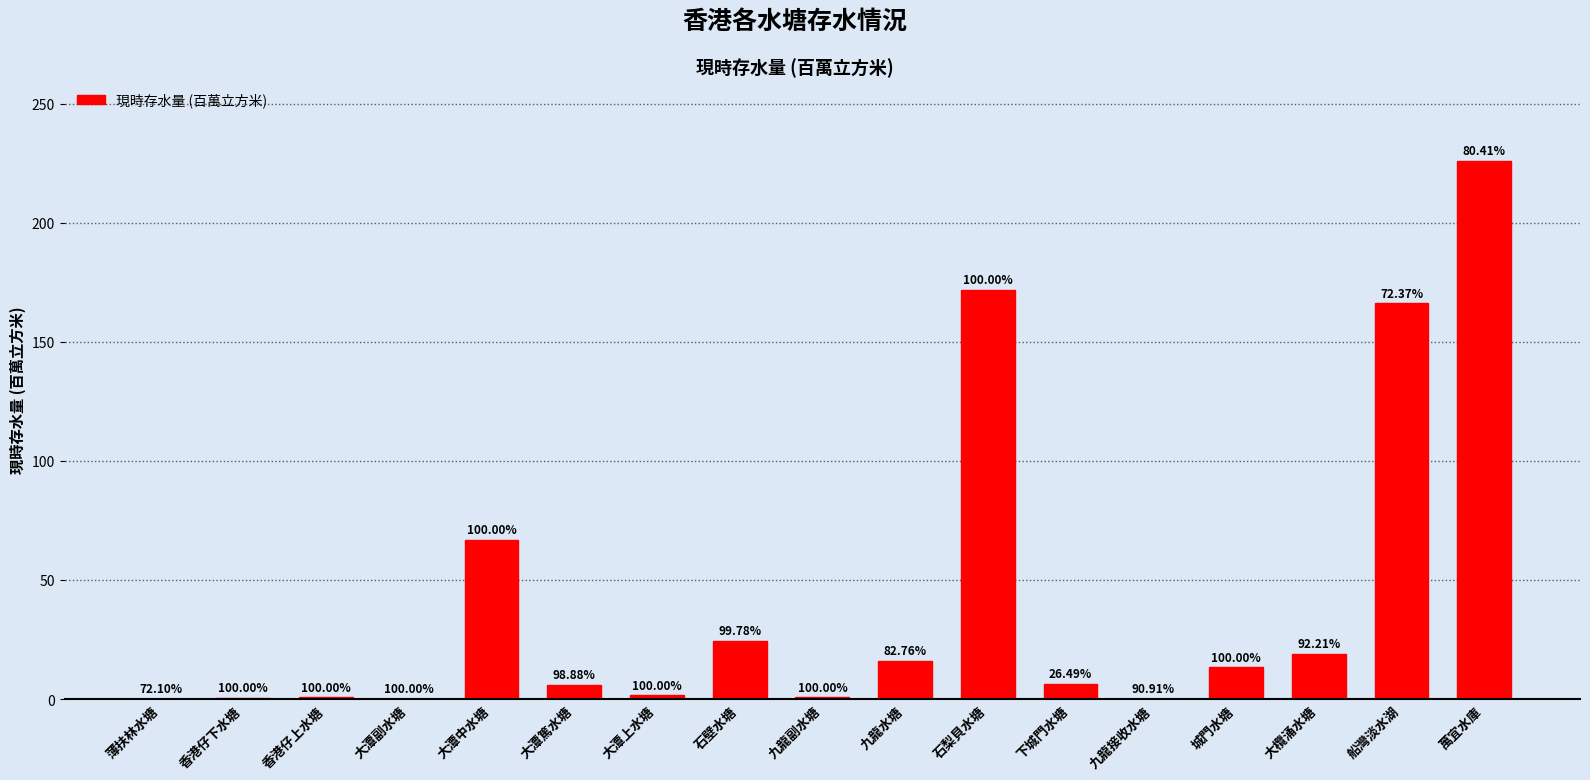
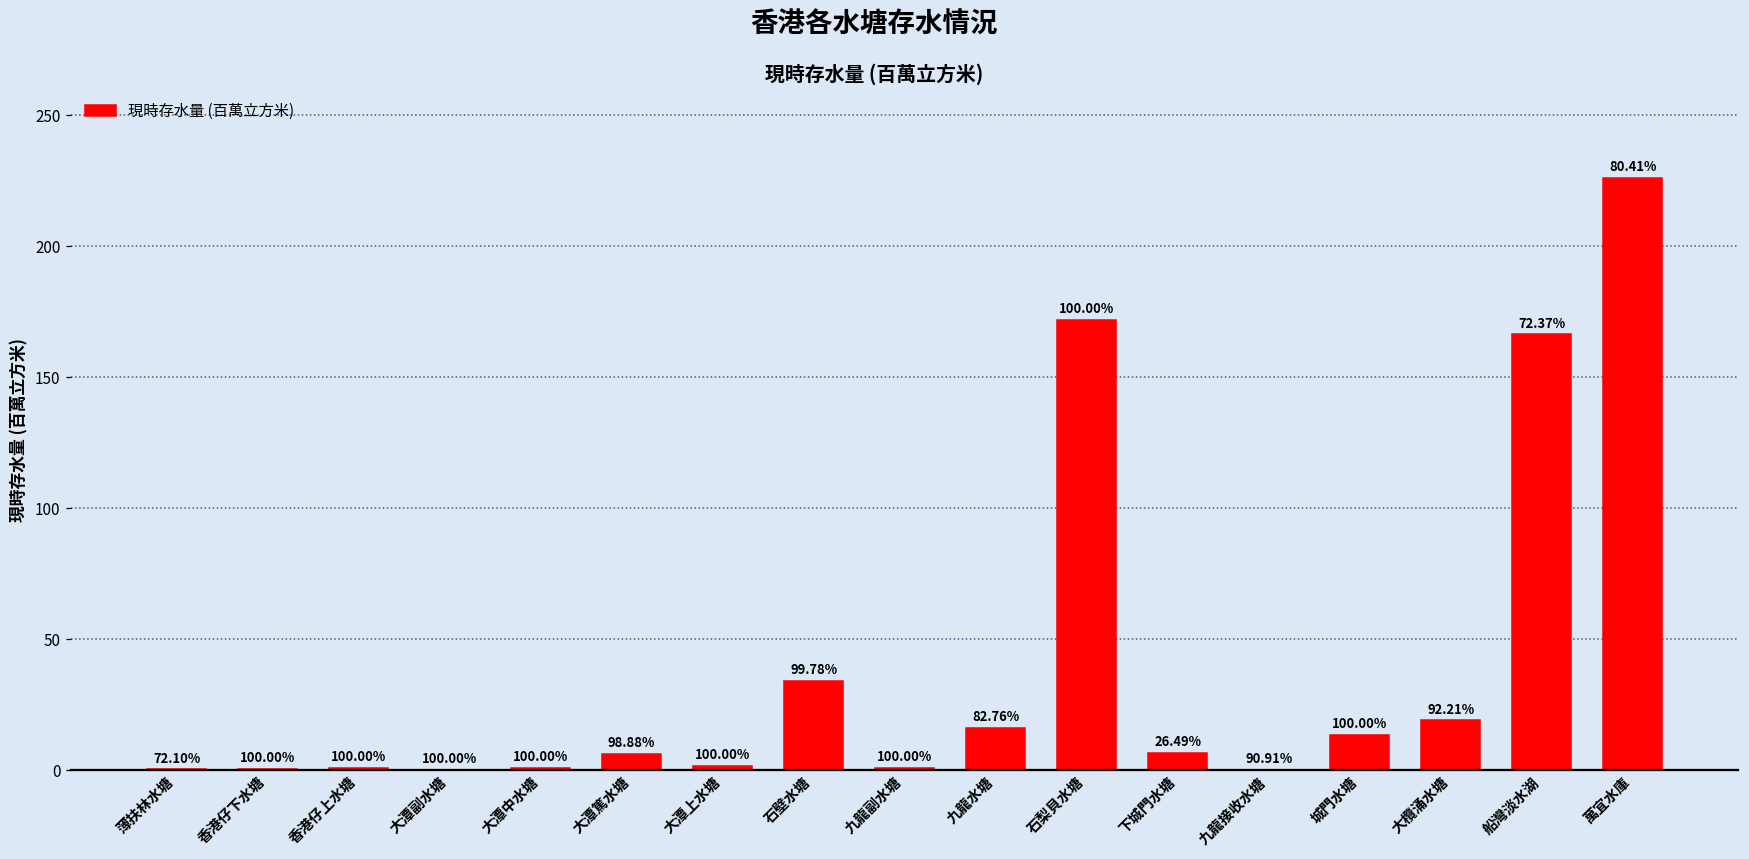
  {
-   "大潭中水塘": 67,
-   "石壁水塘": 24
+   "大潭中水塘": 1,
+   "石壁水塘": 34
  }
